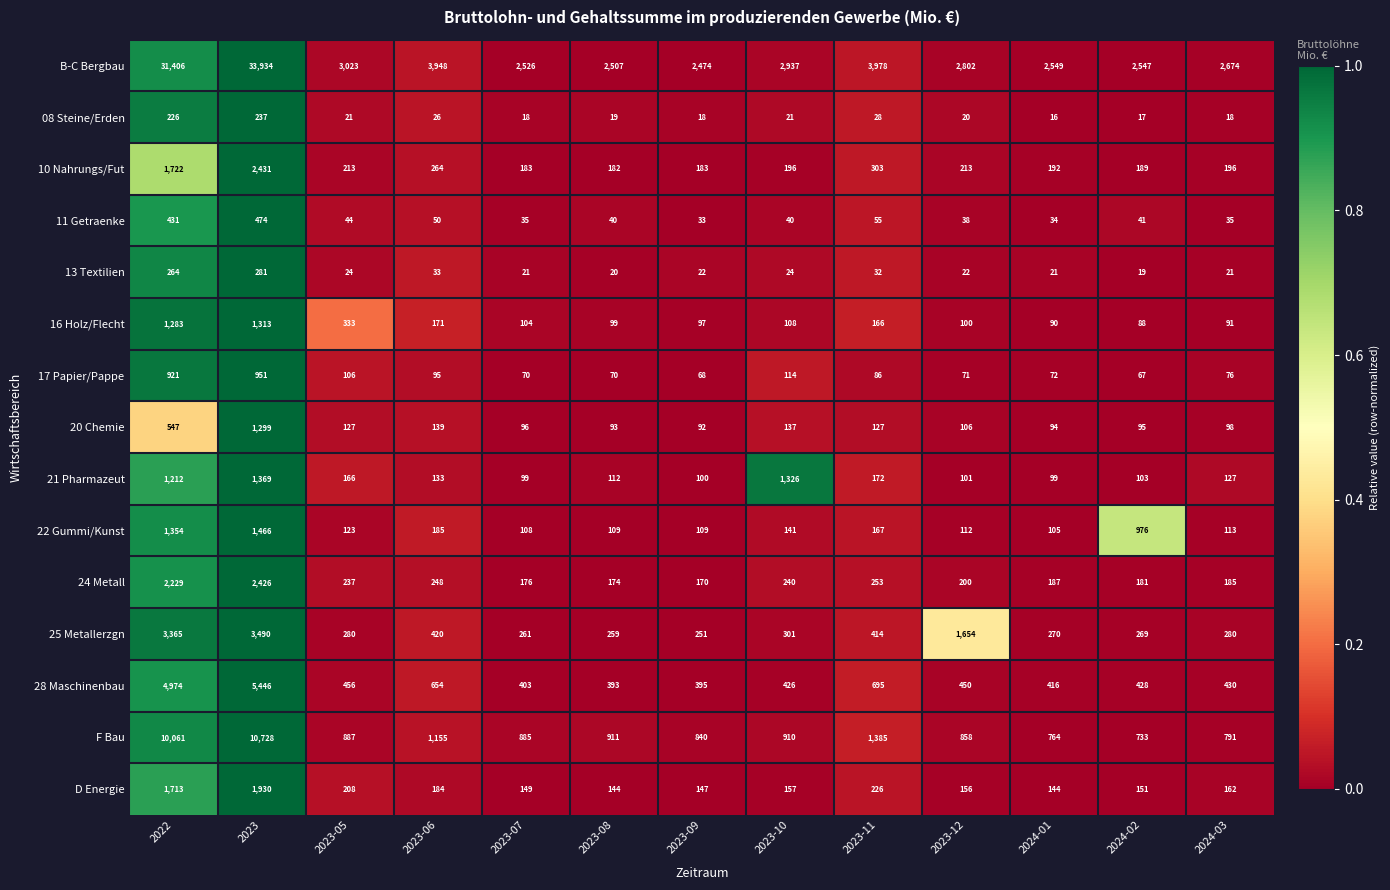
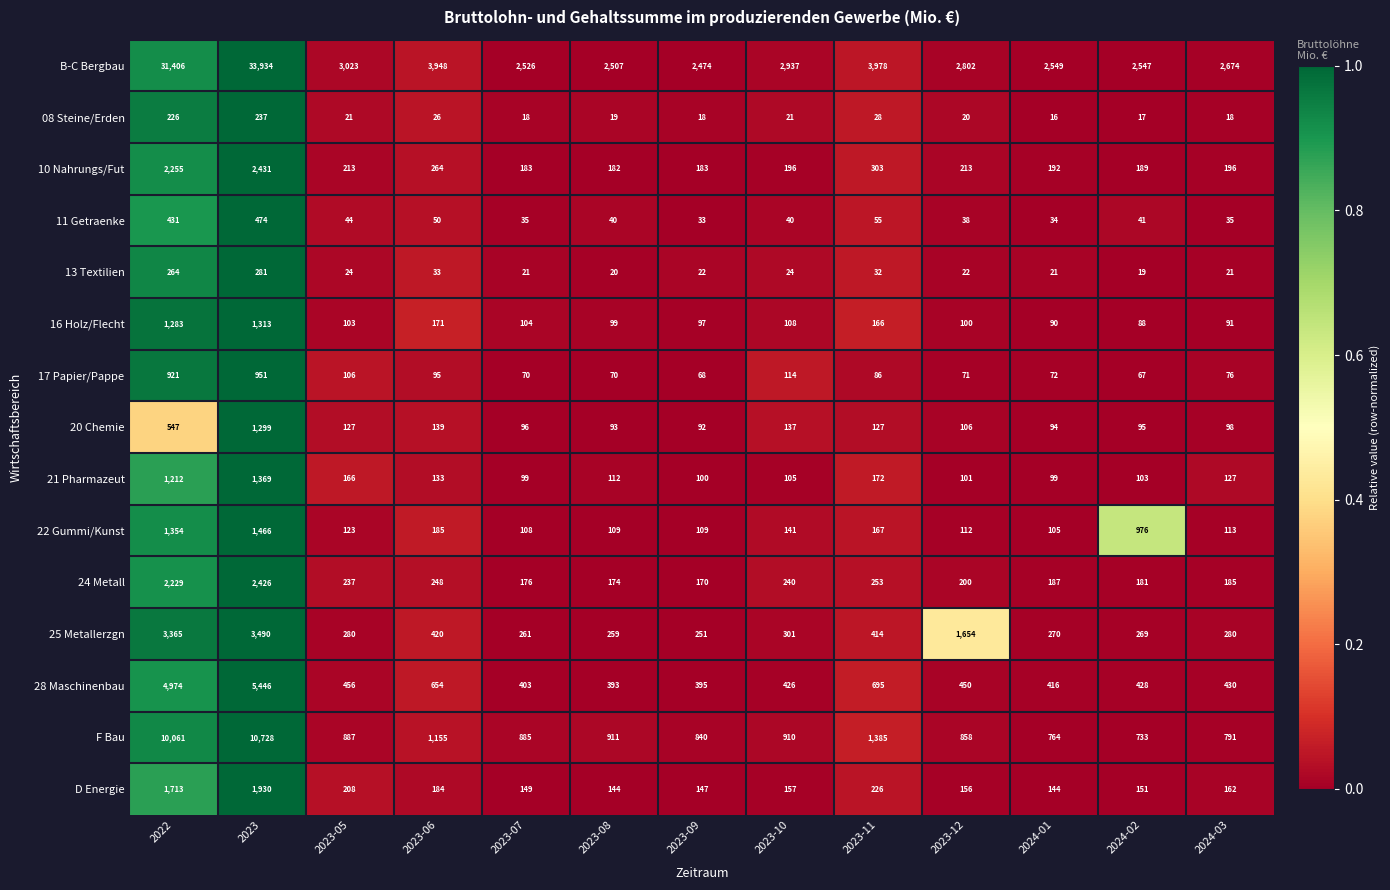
  {
    "B-C Bergbau": {
      "2022": "31,406",
      "2023": "33,934",
      "2023-05": "3,023",
      "2023-06": "3,948",
      "2023-07": "2,526",
      "2023-08": "2,507",
      "2023-09": "2,474",
      "2023-10": "2,937",
      "2023-11": "3,978",
      "2023-12": "2,802",
      "2024-01": "2,549",
      "2024-02": "2,547",
      "2024-03": "2,674"
    },
    "08 Steine/Erden": {
      "2022": "226",
      "2023": "237",
      "2023-05": "21",
      "2023-06": "26",
      "2023-07": "18",
      "2023-08": "19",
      "2023-09": "18",
      "2023-10": "21",
      "2023-11": "28",
      "2023-12": "20",
      "2024-01": "16",
      "2024-02": "17",
      "2024-03": "18"
    },
    "10 Nahrungs/Fut": {
-     "2022": "1,722",
+     "2022": "2,255",
      "2023": "2,431",
      "2023-05": "213",
      "2023-06": "264",
      "2023-07": "183",
      "2023-08": "182",
      "2023-09": "183",
      "2023-10": "196",
      "2023-11": "303",
      "2023-12": "213",
      "2024-01": "192",
      "2024-02": "189",
      "2024-03": "196"
    },
    "11 Getraenke": {
      "2022": "431",
      "2023": "474",
      "2023-05": "44",
      "2023-06": "50",
      "2023-07": "35",
      "2023-08": "40",
      "2023-09": "33",
      "2023-10": "40",
      "2023-11": "55",
      "2023-12": "38",
      "2024-01": "34",
      "2024-02": "41",
      "2024-03": "35"
    },
    "13 Textilien": {
      "2022": "264",
      "2023": "281",
      "2023-05": "24",
      "2023-06": "33",
      "2023-07": "21",
      "2023-08": "20",
      "2023-09": "22",
      "2023-10": "24",
      "2023-11": "32",
      "2023-12": "22",
      "2024-01": "21",
      "2024-02": "19",
      "2024-03": "21"
    },
    "16 Holz/Flecht": {
      "2022": "1,283",
      "2023": "1,313",
-     "2023-05": "333",
+     "2023-05": "103",
      "2023-06": "171",
      "2023-07": "104",
      "2023-08": "99",
      "2023-09": "97",
      "2023-10": "108",
      "2023-11": "166",
      "2023-12": "100",
      "2024-01": "90",
      "2024-02": "88",
      "2024-03": "91"
    },
    "17 Papier/Pappe": {
      "2022": "921",
      "2023": "951",
      "2023-05": "106",
      "2023-06": "95",
      "2023-07": "70",
      "2023-08": "70",
      "2023-09": "68",
      "2023-10": "114",
      "2023-11": "86",
      "2023-12": "71",
      "2024-01": "72",
      "2024-02": "67",
      "2024-03": "76"
    },
    "20 Chemie": {
      "2022": "547",
      "2023": "1,299",
      "2023-05": "127",
      "2023-06": "139",
      "2023-07": "96",
      "2023-08": "93",
      "2023-09": "92",
      "2023-10": "137",
      "2023-11": "127",
      "2023-12": "106",
      "2024-01": "94",
      "2024-02": "95",
      "2024-03": "98"
    },
    "21 Pharmazeut": {
      "2022": "1,212",
      "2023": "1,369",
      "2023-05": "166",
      "2023-06": "133",
      "2023-07": "99",
      "2023-08": "112",
      "2023-09": "100",
-     "2023-10": "1,326",
+     "2023-10": "105",
      "2023-11": "172",
      "2023-12": "101",
      "2024-01": "99",
      "2024-02": "103",
      "2024-03": "127"
    },
    "22 Gummi/Kunst": {
      "2022": "1,354",
      "2023": "1,466",
      "2023-05": "123",
      "2023-06": "185",
      "2023-07": "108",
      "2023-08": "109",
      "2023-09": "109",
      "2023-10": "141",
      "2023-11": "167",
      "2023-12": "112",
      "2024-01": "105",
      "2024-02": "976",
      "2024-03": "113"
    },
    "24 Metall": {
      "2022": "2,229",
      "2023": "2,426",
      "2023-05": "237",
      "2023-06": "248",
      "2023-07": "176",
      "2023-08": "174",
      "2023-09": "170",
      "2023-10": "240",
      "2023-11": "253",
      "2023-12": "200",
      "2024-01": "187",
      "2024-02": "181",
      "2024-03": "185"
    },
    "25 Metallerzgn": {
      "2022": "3,365",
      "2023": "3,490",
      "2023-05": "280",
      "2023-06": "420",
      "2023-07": "261",
      "2023-08": "259",
      "2023-09": "251",
      "2023-10": "301",
      "2023-11": "414",
      "2023-12": "1,654",
      "2024-01": "270",
      "2024-02": "269",
      "2024-03": "280"
    },
    "28 Maschinenbau": {
      "2022": "4,974",
      "2023": "5,446",
      "2023-05": "456",
      "2023-06": "654",
      "2023-07": "403",
      "2023-08": "393",
      "2023-09": "395",
      "2023-10": "426",
      "2023-11": "695",
      "2023-12": "450",
      "2024-01": "416",
      "2024-02": "428",
      "2024-03": "430"
    },
    "F Bau": {
      "2022": "10,061",
      "2023": "10,728",
      "2023-05": "887",
      "2023-06": "1,155",
      "2023-07": "885",
      "2023-08": "911",
      "2023-09": "840",
      "2023-10": "910",
      "2023-11": "1,385",
      "2023-12": "858",
      "2024-01": "764",
      "2024-02": "733",
      "2024-03": "791"
    },
    "D Energie": {
      "2022": "1,713",
      "2023": "1,930",
      "2023-05": "208",
      "2023-06": "184",
      "2023-07": "149",
      "2023-08": "144",
      "2023-09": "147",
      "2023-10": "157",
      "2023-11": "226",
      "2023-12": "156",
      "2024-01": "144",
      "2024-02": "151",
      "2024-03": "162"
    }
  }
